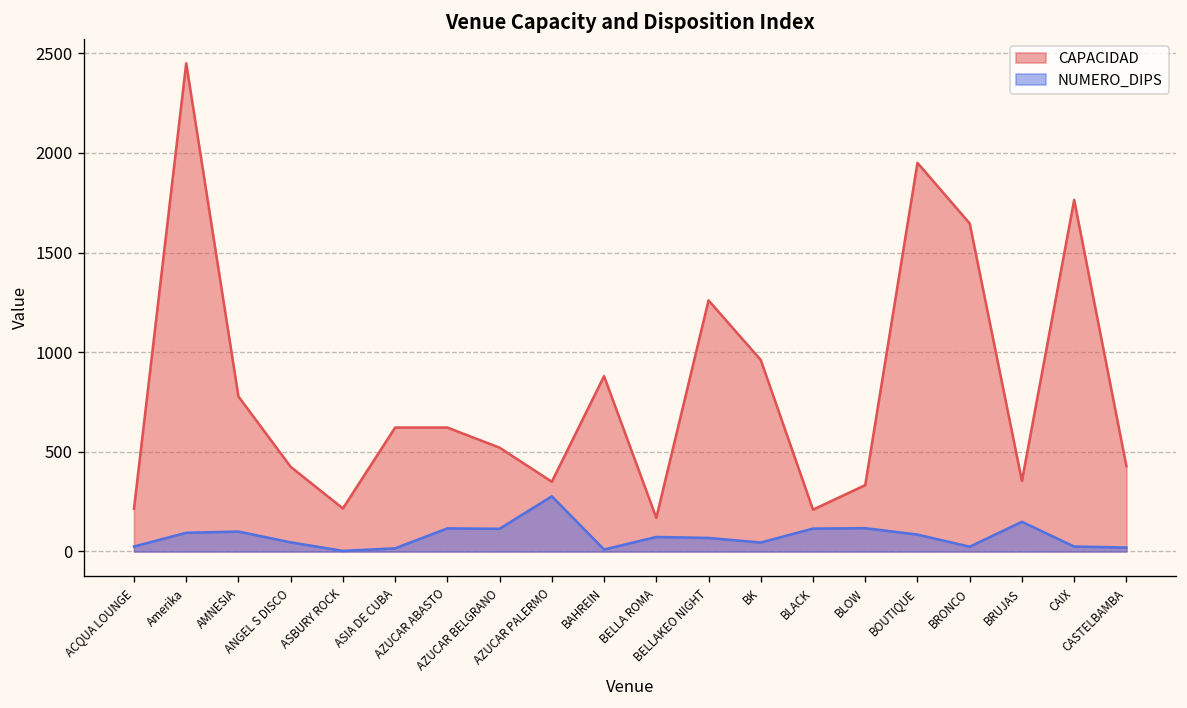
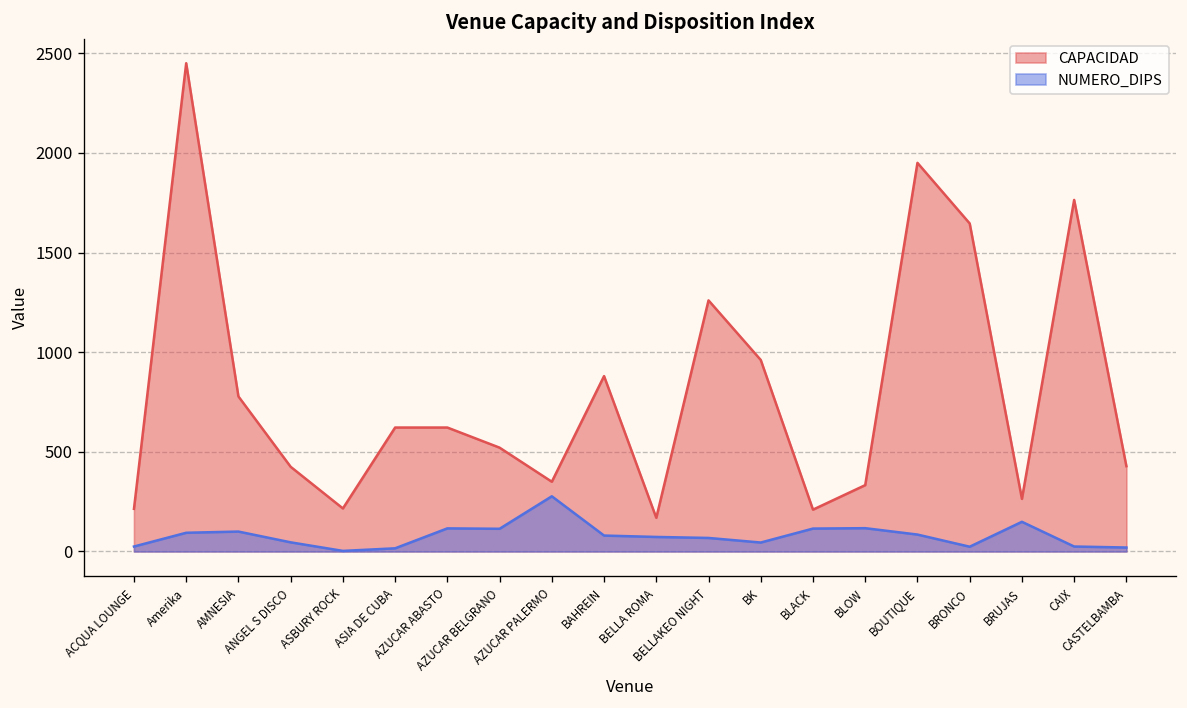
  {
    "CAPACIDAD": {
      "ACQUA LOUNGE": 210,
      "Amerika": 2450,
      "AMNESIA": 780,
      "ANGEL S DISCO": 430,
      "ASBURY ROCK": 220,
      "ASIA DE CUBA": 620,
      "AZUCAR ABASTO": 620,
      "AZUCAR BELGRANO": 520,
      "AZUCAR PALERMO": 350,
      "BAHREIN": 880,
      "BELLA ROMA": 170,
      "BELLAKEO NIGHT": 1260,
      "BK": 960,
      "BLACK": 210,
      "BLOW": 330,
      "BOUTIQUE": 1950,
      "BRONCO": 1650,
-     "BRUJAS": 350,
+     "BRUJAS": 260,
      "CAIX": 1760,
      "CASTELBAMBA": 430
    },
    "NUMERO_DIPS": {
      "ACQUA LOUNGE": 30,
      "Amerika": 90,
      "AMNESIA": 100,
      "ANGEL S DISCO": 50,
      "ASBURY ROCK": 0,
      "ASIA DE CUBA": 20,
      "AZUCAR ABASTO": 120,
      "AZUCAR BELGRANO": 110,
      "AZUCAR PALERMO": 280,
-     "BAHREIN": 10,
+     "BAHREIN": 80,
      "BELLA ROMA": 70,
      "BELLAKEO NIGHT": 70,
      "BK": 50,
      "BLACK": 120,
      "BLOW": 120,
      "BOUTIQUE": 90,
      "BRONCO": 20,
      "BRUJAS": 150,
      "CAIX": 30,
      "CASTELBAMBA": 20
    }
  }
